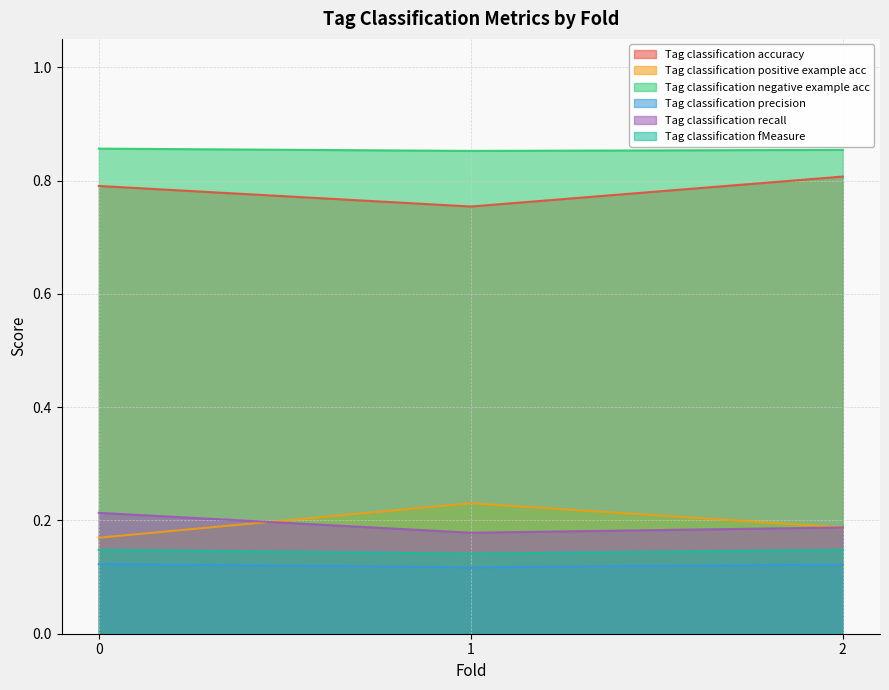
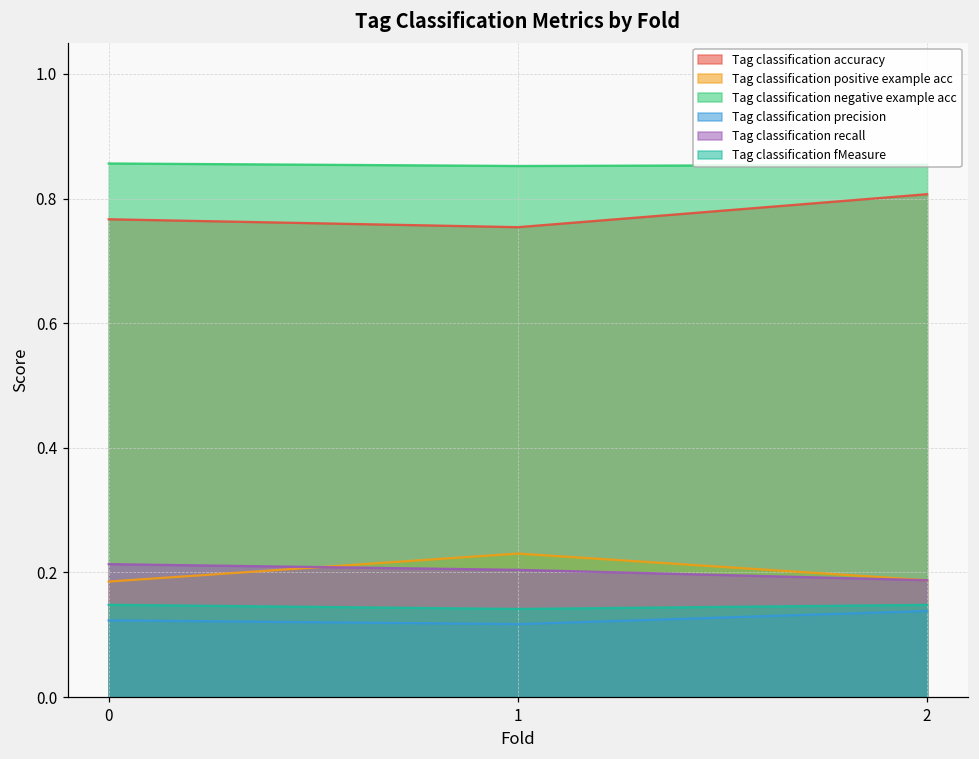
  {
    "Tag classification accuracy": {
-     "0": 0.79,
+     "0": 0.77,
      "1": 0.75,
      "2": 0.81
    },
    "Tag classification positive example acc": {
-     "0": 0.17,
+     "0": 0.19,
      "1": 0.23
    },
    "Tag classification precision": {
      "0": 0.12,
      "1": 0.12,
-     "2": 0.12
+     "2": 0.14
    },
    "Tag classification recall": {
      "0": 0.21,
-     "1": 0.18
+     "1": 0.20
    }
  }
